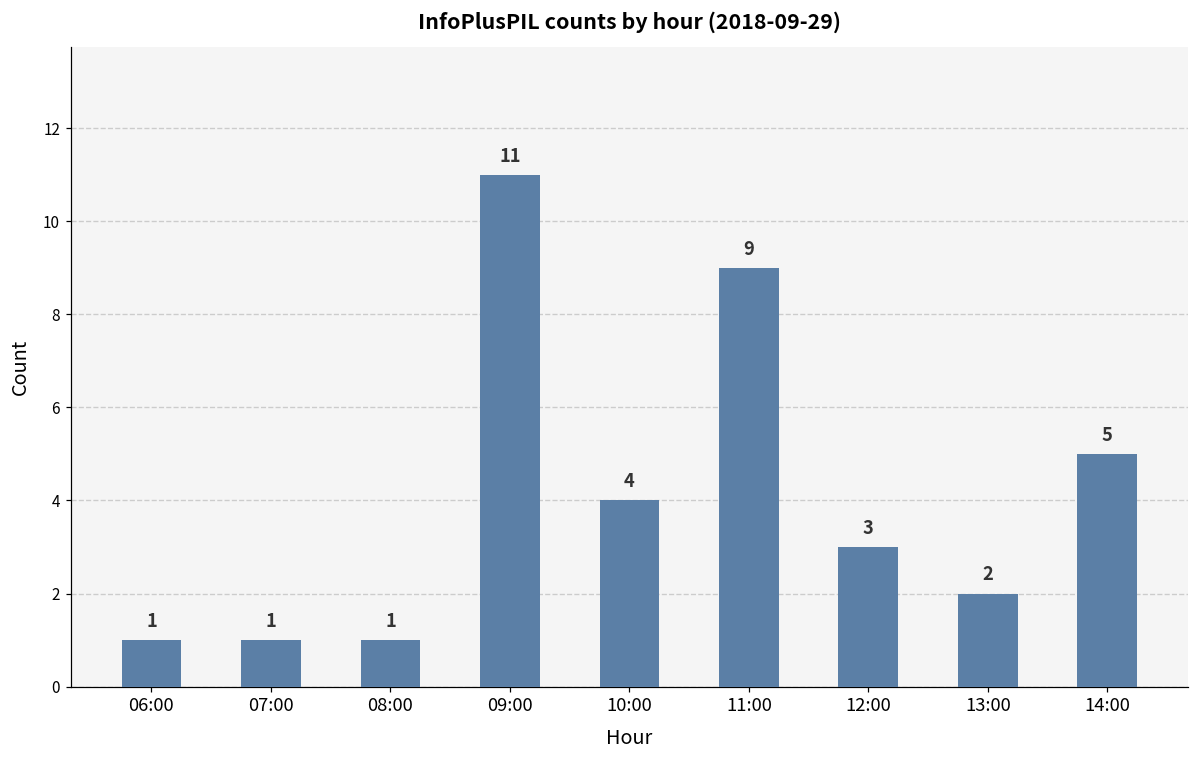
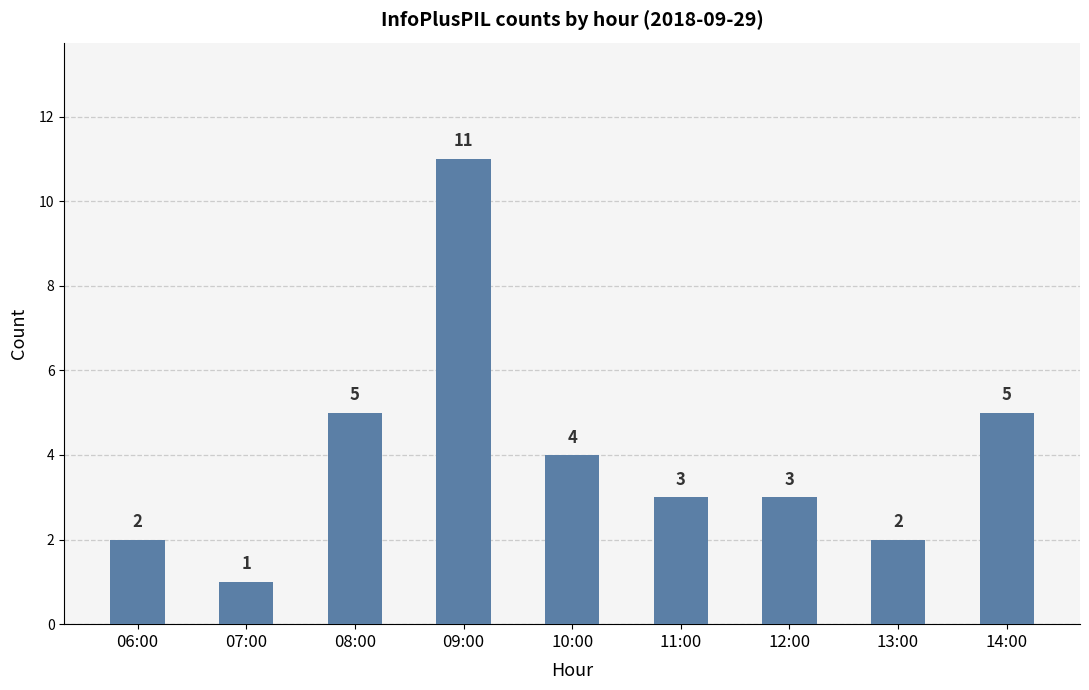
  {
-   "06:00": 1,
+   "06:00": 2,
    "07:00": 1,
-   "08:00": 1,
+   "08:00": 5,
    "09:00": 11,
    "10:00": 4,
-   "11:00": 9,
+   "11:00": 3,
    "12:00": 3,
    "13:00": 2,
    "14:00": 5
  }
